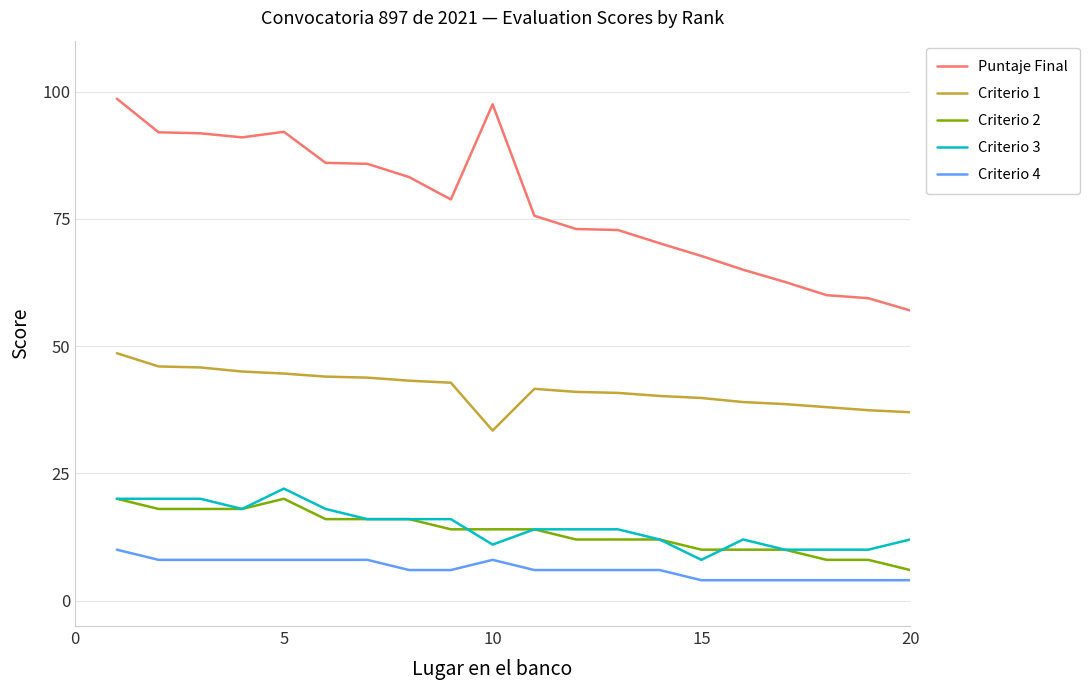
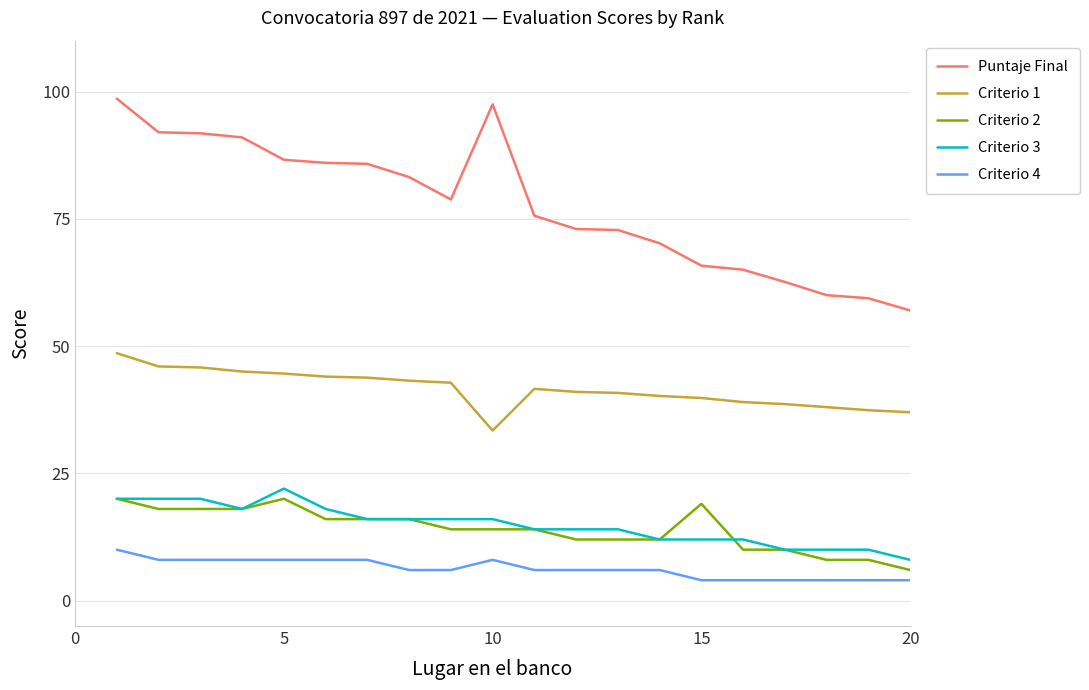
  {
    "Puntaje Final": {
-     "5": 92,
+     "5": 87,
      "10": 98,
-     "15": 68,
+     "15": 66,
      "20": 57
    },
    "Criterio 1": {
      "5": 45,
      "10": 33,
      "15": 40,
      "20": 37
    },
    "Criterio 2": {
      "5": 20,
      "10": 14,
-     "15": 10,
+     "15": 19,
      "20": 6
    },
    "Criterio 3": {
      "5": 22,
-     "10": 11,
-     "15": 8,
-     "20": 12
+     "10": 16,
+     "15": 12,
+     "20": 8
    },
    "Criterio 4": {
      "5": 8,
      "10": 8,
      "15": 4,
      "20": 4
    }
  }
